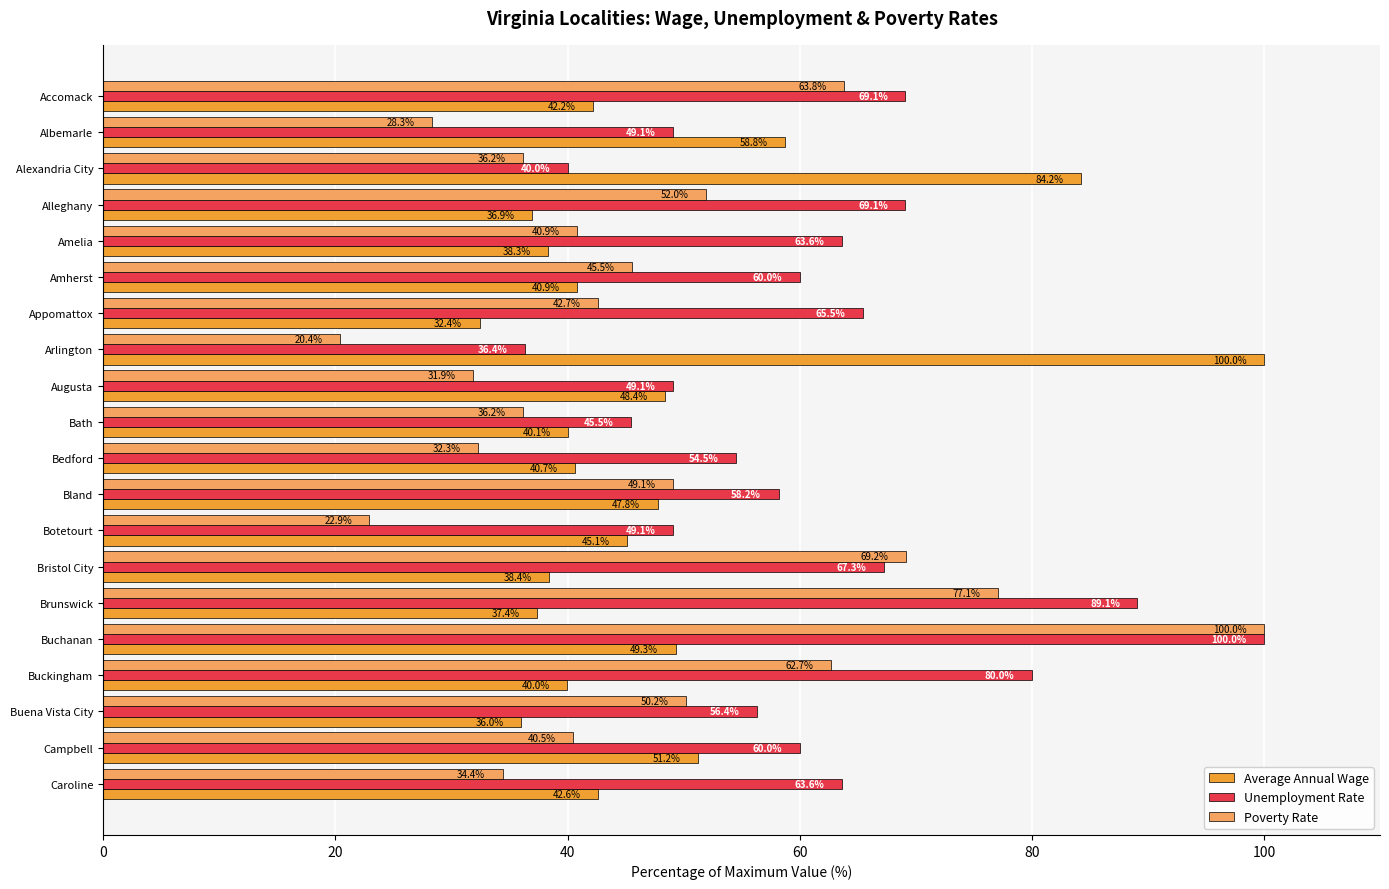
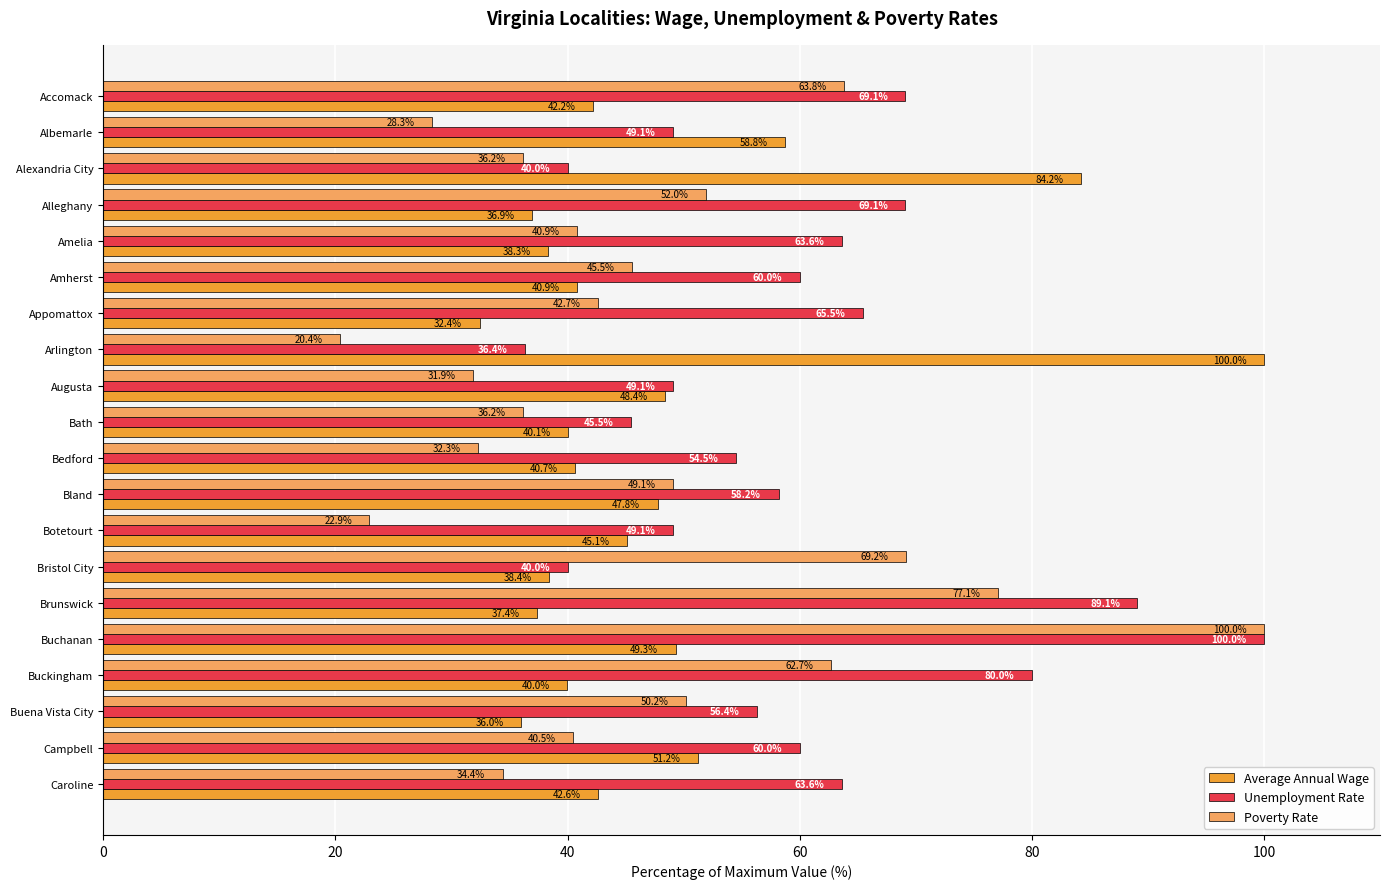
  {
    "Unemployment Rate": {
      "Accomack": "69.1%",
      "Albemarle": "49.1%",
      "Alexandria City": "40.0%",
      "Alleghany": "69.1%",
      "Amelia": "63.6%",
      "Amherst": "60.0%",
      "Appomattox": "65.5%",
      "Arlington": "36.4%",
      "Augusta": "49.1%",
      "Bath": "45.5%",
      "Bedford": "54.5%",
      "Bland": "58.2%",
      "Botetourt": "49.1%",
-     "Bristol City": "67.3%",
+     "Bristol City": "40.0%",
      "Brunswick": "89.1%",
      "Buchanan": "100.0%",
      "Buckingham": "80.0%",
      "Buena Vista City": "56.4%",
      "Campbell": "60.0%",
      "Caroline": "63.6%"
    }
  }
